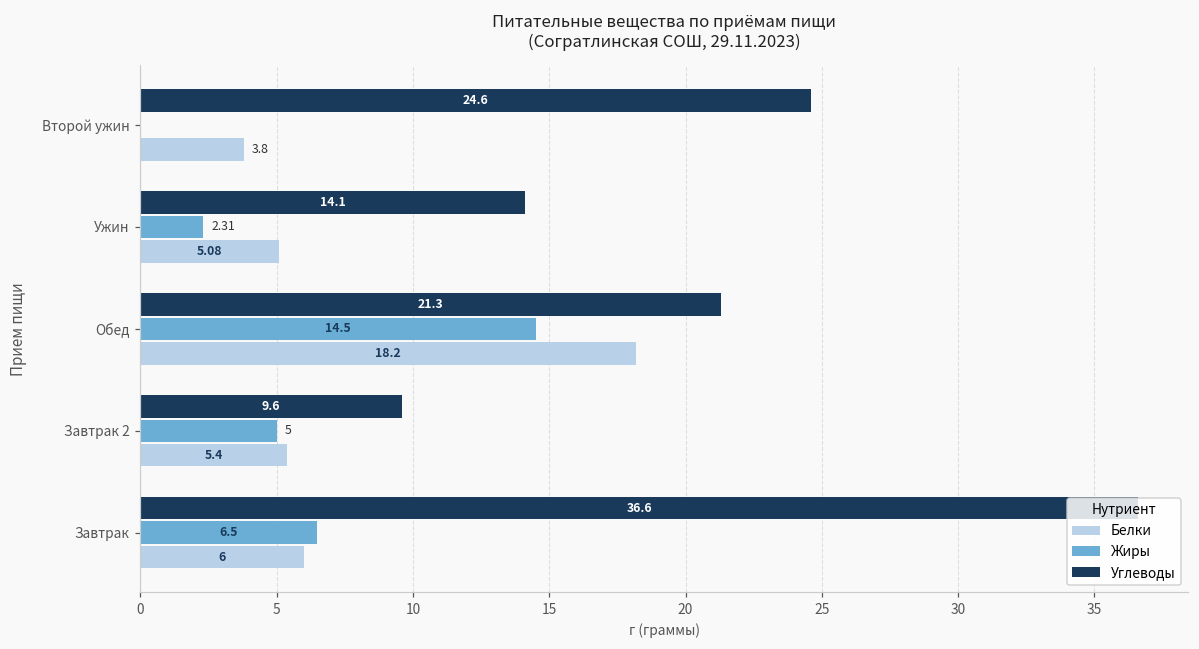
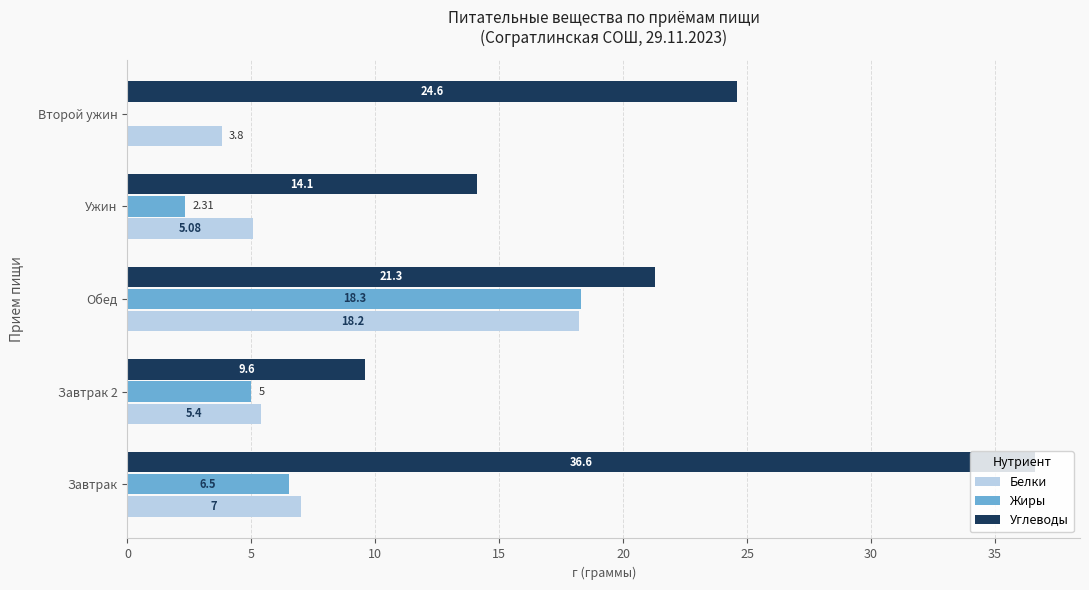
  {
    "Белки": {
      "Второй ужин": 3.8,
      "Ужин": 5.08,
      "Обед": 18.2,
      "Завтрак 2": 5.4,
-     "Завтрак": 6
+     "Завтрак": 7
    },
    "Жиры": {
      "Ужин": 2.31,
-     "Обед": 14.5,
+     "Обед": 18.3,
      "Завтрак 2": 5,
      "Завтрак": 6.5
    },
    "Углеводы": {
      "Второй ужин": 24.6,
      "Ужин": 14.1,
      "Обед": 21.3,
      "Завтрак 2": 9.6
    }
  }
